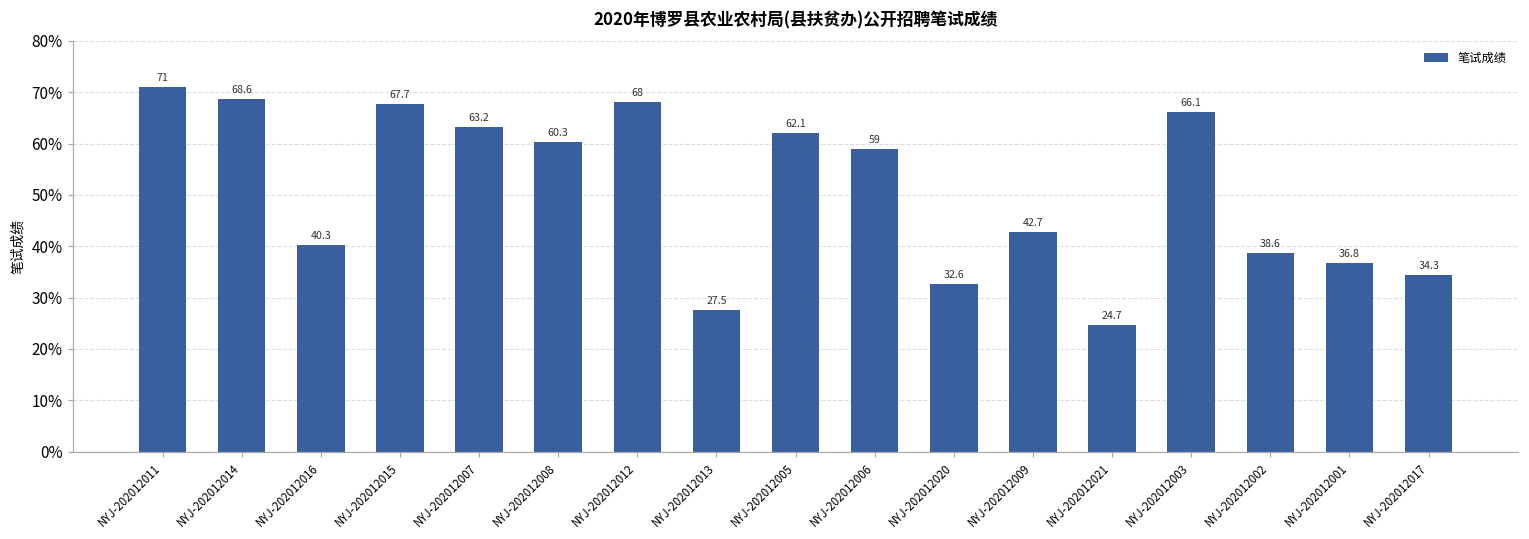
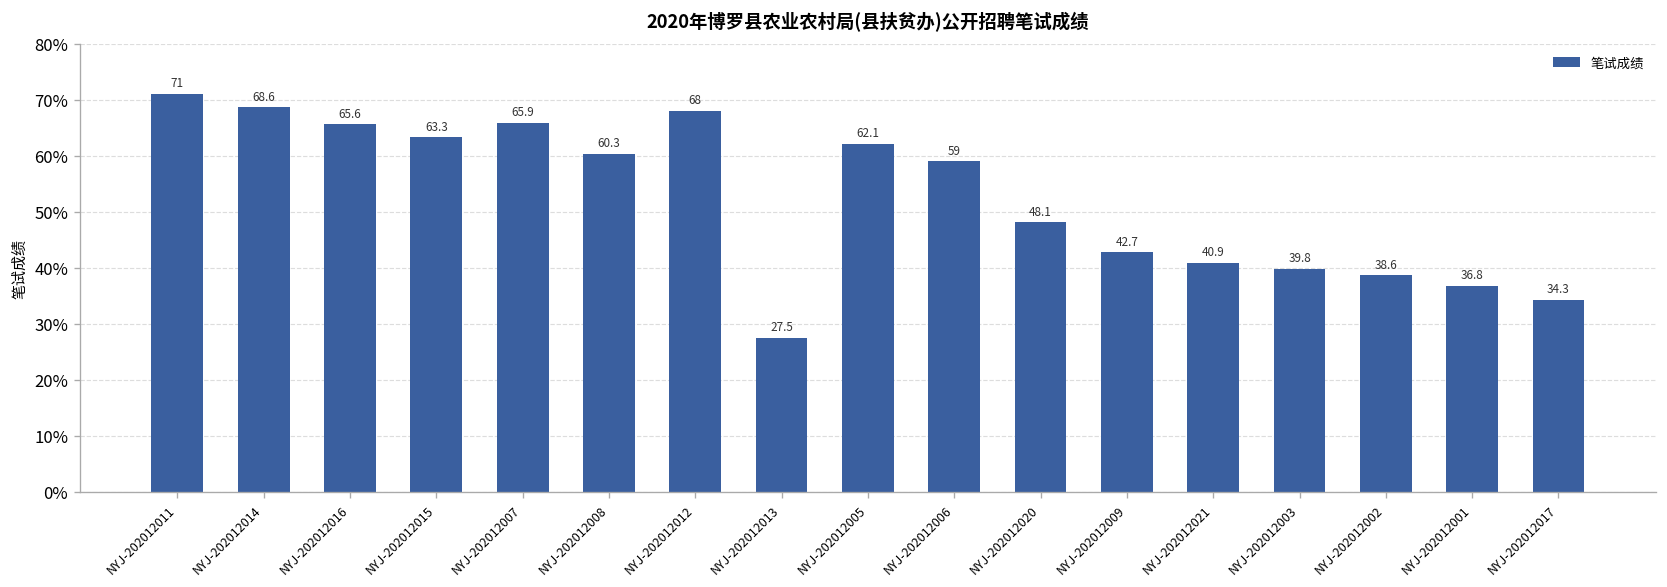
  {
    "NYJ-202012011": 71,
    "NYJ-202012014": 68.6,
-   "NYJ-202012016": 40.3,
-   "NYJ-202012015": 67.7,
-   "NYJ-202012007": 63.2,
+   "NYJ-202012016": 65.6,
+   "NYJ-202012015": 63.3,
+   "NYJ-202012007": 65.9,
    "NYJ-202012008": 60.3,
    "NYJ-202012012": 68,
    "NYJ-202012013": 27.5,
    "NYJ-202012005": 62.1,
    "NYJ-202012006": 59,
-   "NYJ-202012020": 32.6,
+   "NYJ-202012020": 48.1,
    "NYJ-202012009": 42.7,
-   "NYJ-202012021": 24.7,
-   "NYJ-202012003": 66.1,
+   "NYJ-202012021": 40.9,
+   "NYJ-202012003": 39.8,
    "NYJ-202012002": 38.6,
    "NYJ-202012001": 36.8,
    "NYJ-202012017": 34.3
  }
